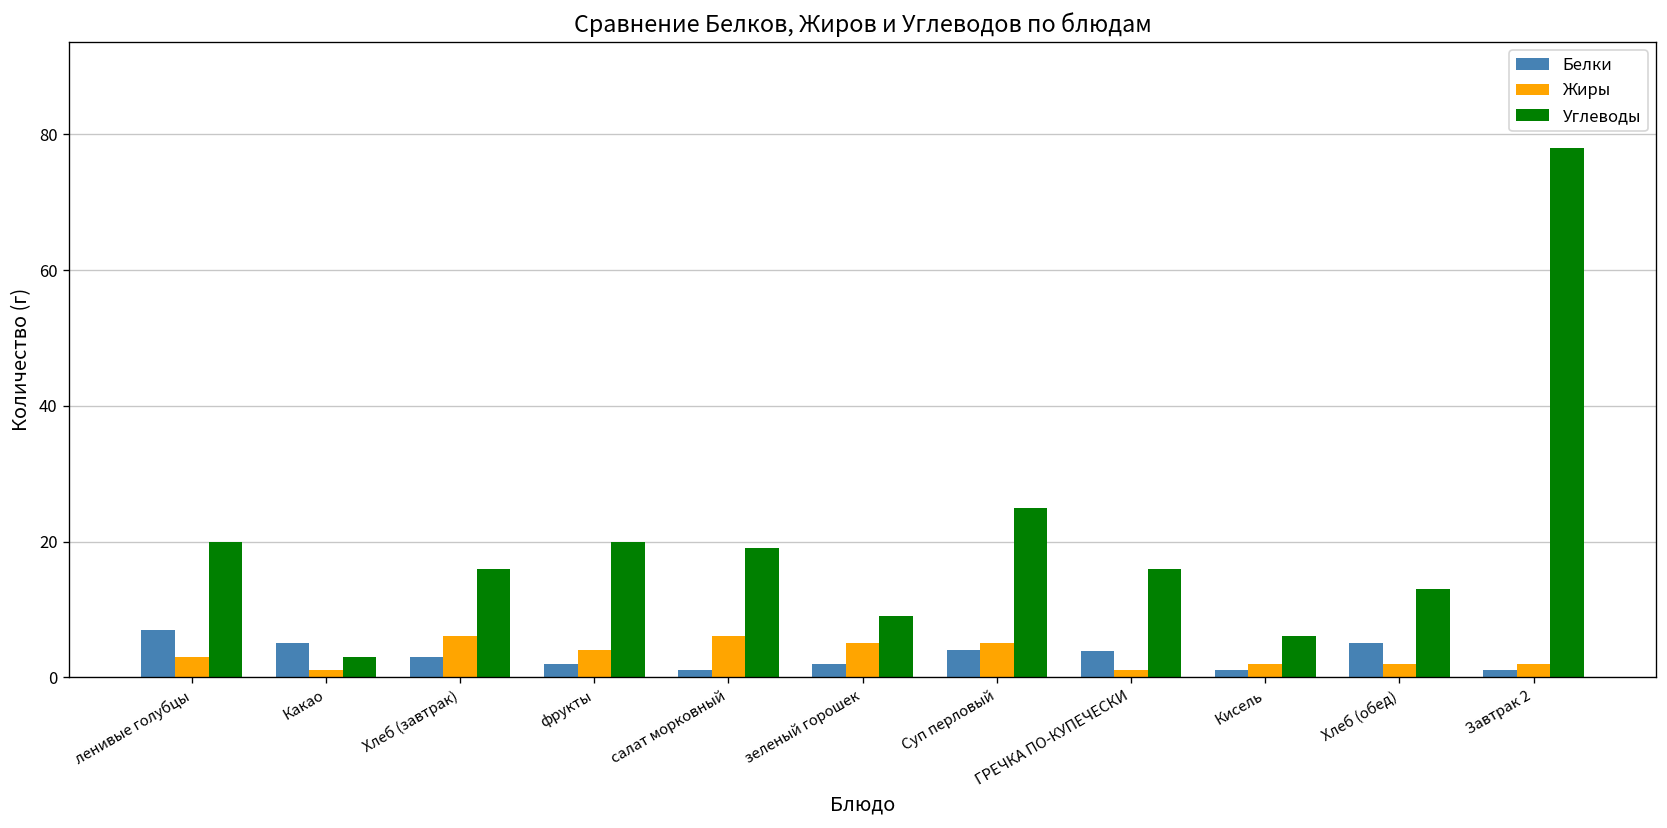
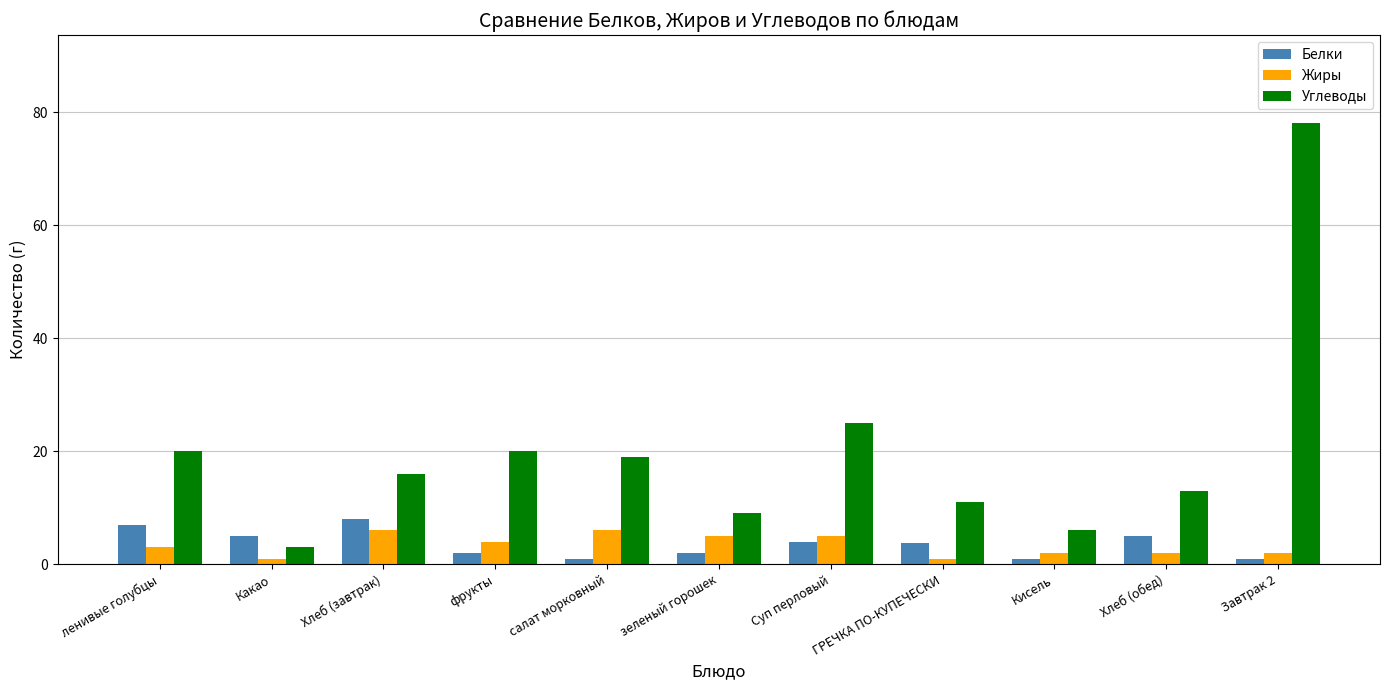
  {
    "Белки": {
      "ленивые голубцы": 7,
      "Какао": 5,
-     "Хлеб (завтрак)": 3,
+     "Хлеб (завтрак)": 8,
      "фрукты": 2,
      "салат морковный": 1,
      "зеленый горошек": 2,
      "Суп перловый": 4,
      "ГРЕЧКА ПО-КУПЕЧЕСКИ": 4,
      "Кисель": 1,
      "Хлеб (обед)": 5,
      "Завтрак 2": 1
    },
    "Жиры": {
      "ленивые голубцы": 3,
      "Какао": 1,
      "Хлеб (завтрак)": 6,
      "фрукты": 4,
      "салат морковный": 6,
      "зеленый горошек": 5,
      "Суп перловый": 5,
      "ГРЕЧКА ПО-КУПЕЧЕСКИ": 1,
      "Кисель": 2,
      "Хлеб (обед)": 2,
      "Завтрак 2": 2
    },
    "Углеводы": {
      "ленивые голубцы": 20,
      "Какао": 3,
      "Хлеб (завтрак)": 16,
      "фрукты": 20,
      "салат морковный": 19,
      "зеленый горошек": 9,
      "Суп перловый": 25,
-     "ГРЕЧКА ПО-КУПЕЧЕСКИ": 16,
+     "ГРЕЧКА ПО-КУПЕЧЕСКИ": 11,
      "Кисель": 6,
      "Хлеб (обед)": 13,
      "Завтрак 2": 78
    }
  }
